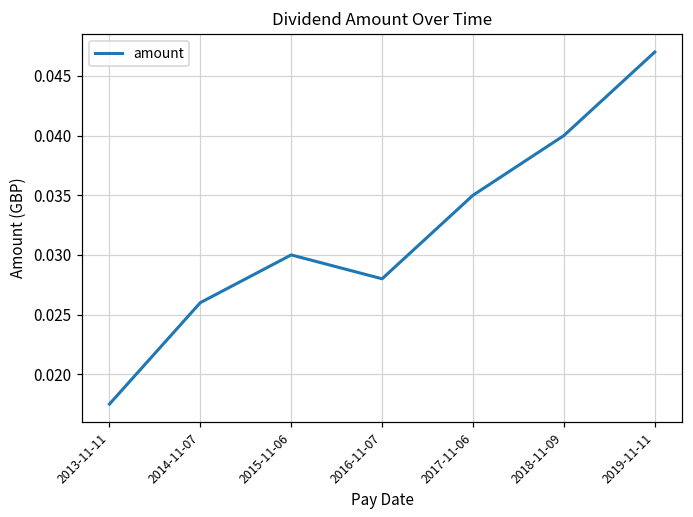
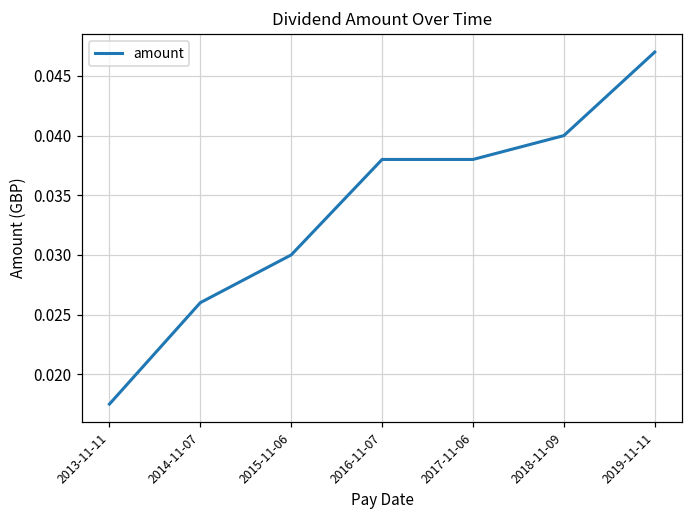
  {
    "2013-11-11": 0.0175,
    "2014-11-07": 0.026,
    "2015-11-06": 0.030,
-   "2016-11-07": 0.028,
-   "2017-11-06": 0.035,
+   "2016-11-07": 0.038,
+   "2017-11-06": 0.038,
    "2018-11-09": 0.040,
    "2019-11-11": 0.047
  }
